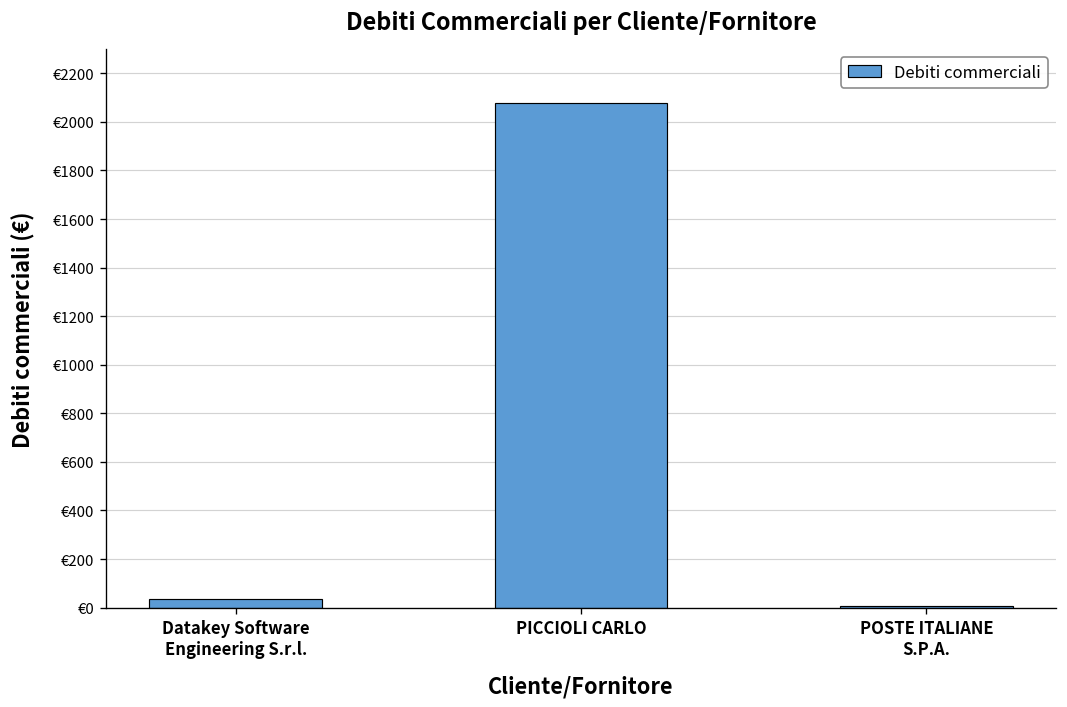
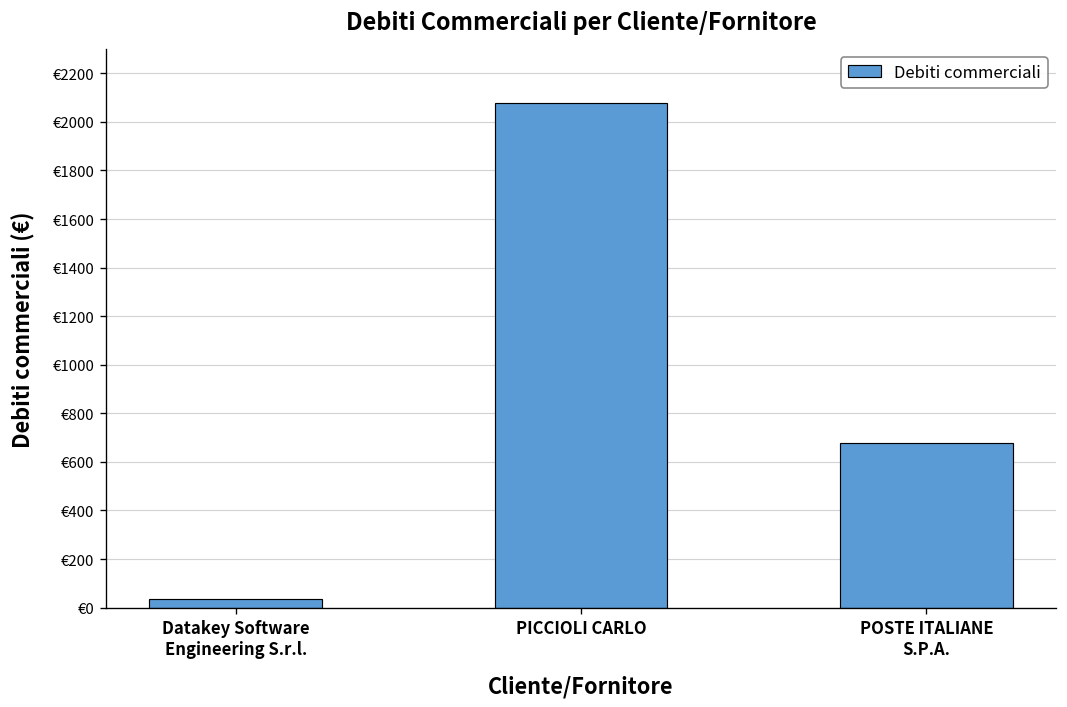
  {
    "Datakey Software Engineering S.r.l.": "€30",
    "PICCIOLI CARLO": "€2080",
-   "POSTE ITALIANE S.P.A.": "€10"
+   "POSTE ITALIANE S.P.A.": "€680"
  }
